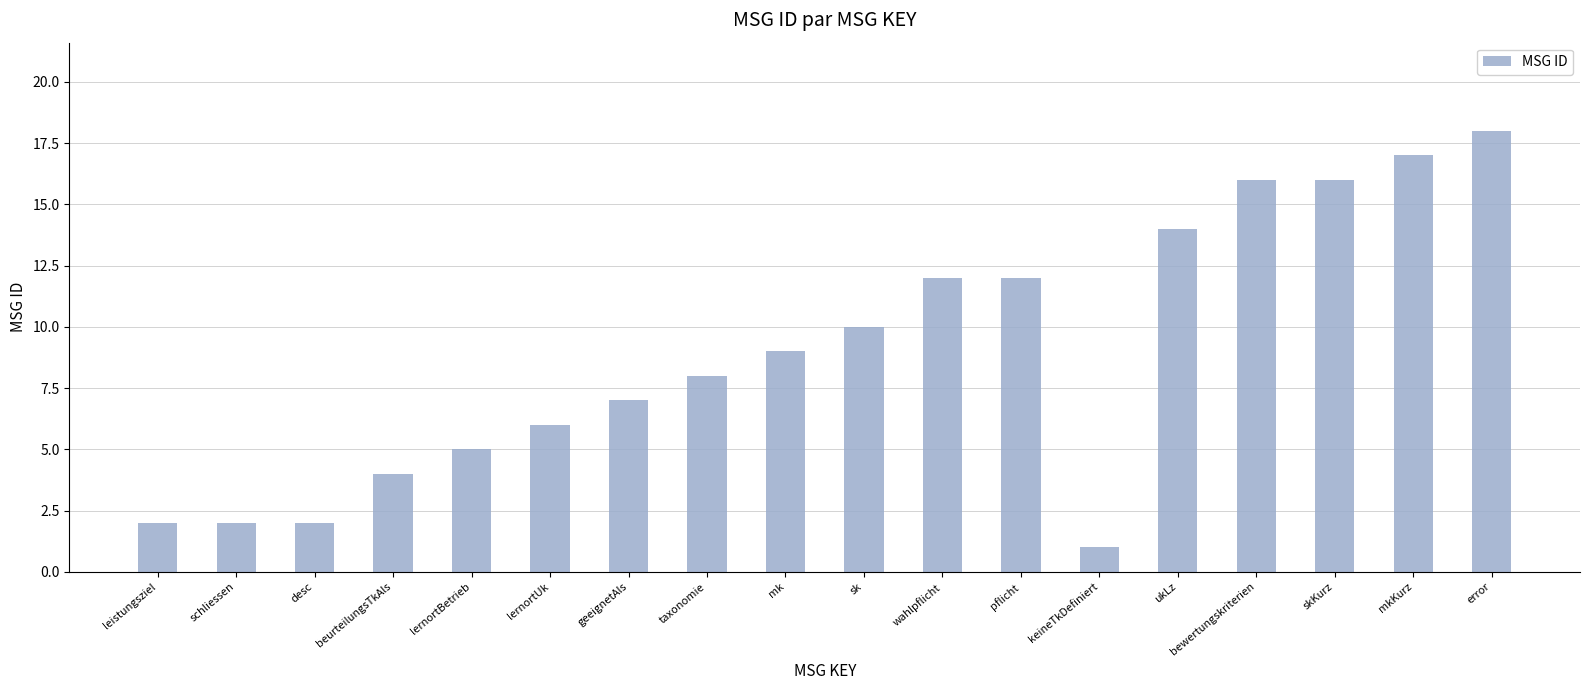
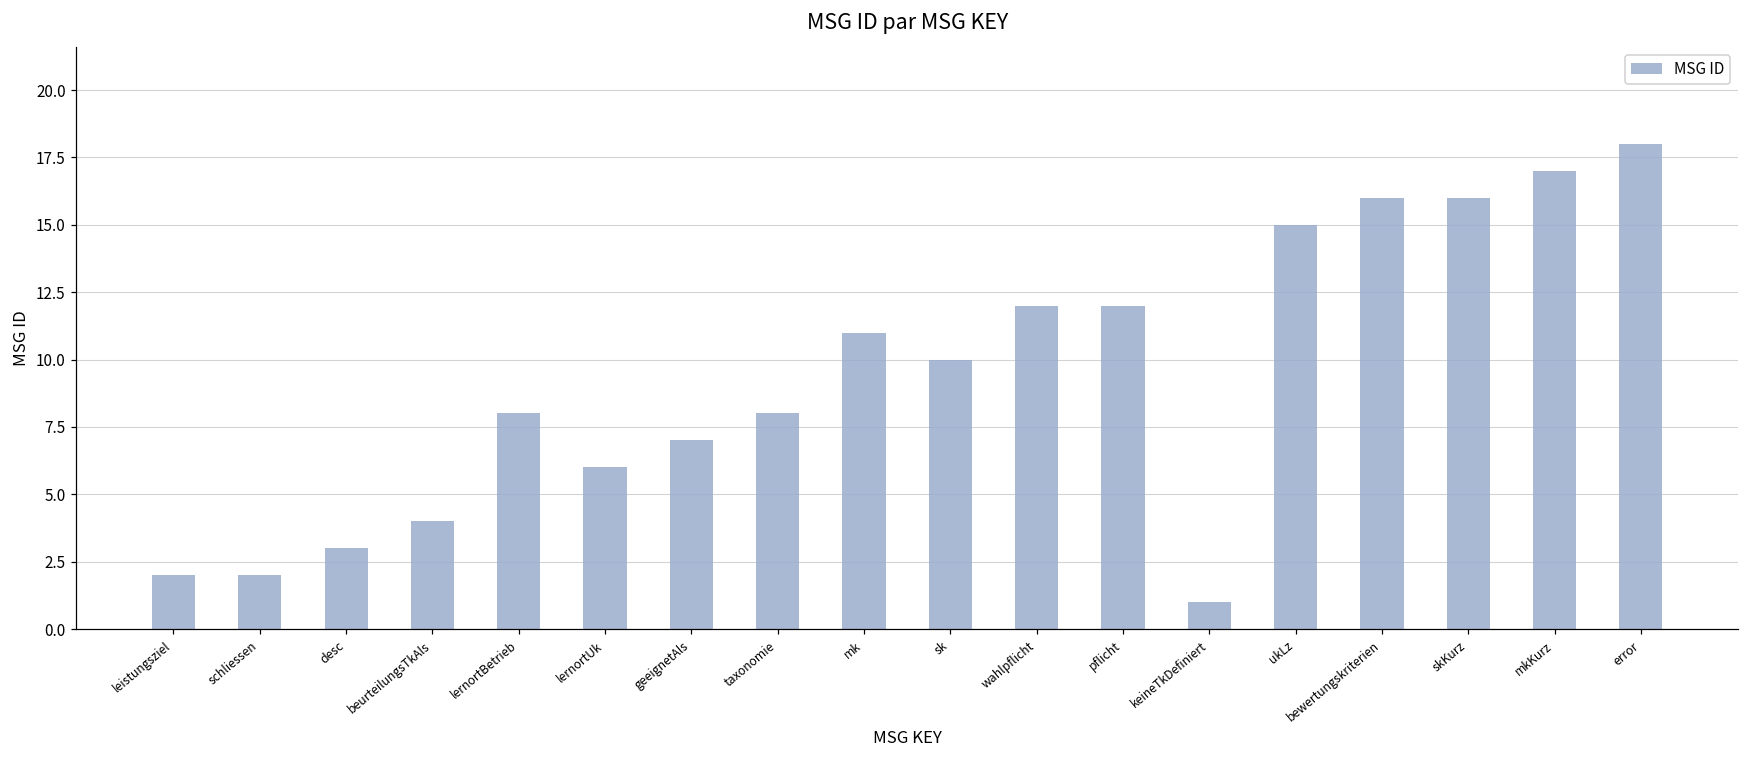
  {
    "leistungsziel": 2,
    "schliessen": 2,
-   "desc": 2,
+   "desc": 3,
    "beurteilungsTkAls": 4,
-   "lernortBetrieb": 5,
+   "lernortBetrieb": 8,
    "lernortUk": 6,
    "geeignetAls": 7,
    "taxonomie": 8,
-   "mk": 9,
+   "mk": 11,
    "sk": 10,
    "wahlpflicht": 12,
    "pflicht": 12,
    "keineTkDefiniert": 1,
-   "ukLz": 14,
+   "ukLz": 15,
    "bewertungskriterien": 16,
    "skKurz": 16,
    "mkKurz": 17,
    "error": 18
  }
